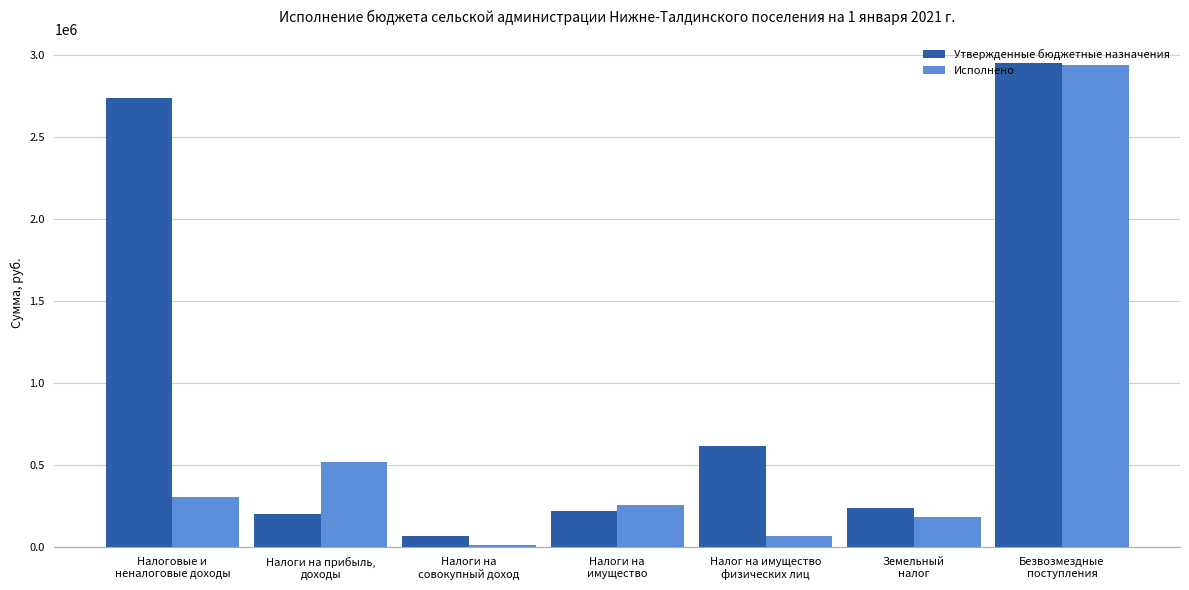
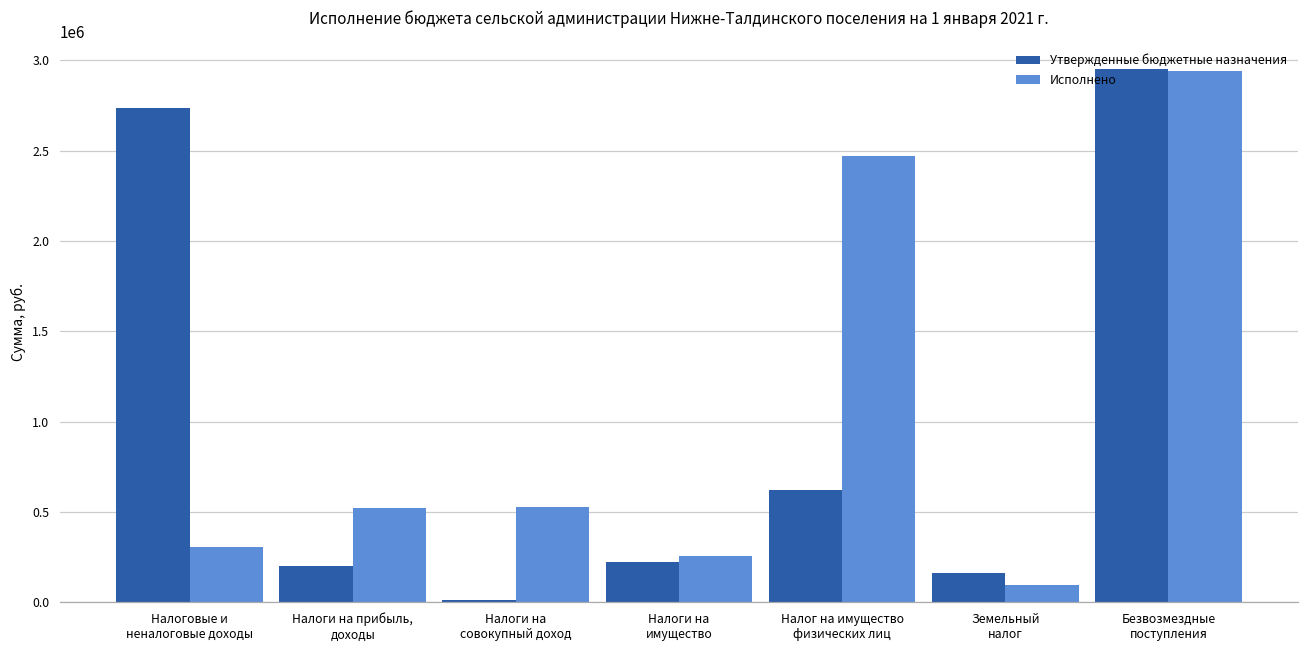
  {
    "Утвержденные бюджетные назначения": {
      "Налоговые и неналоговые доходы": 2740000,
      "Налоги на прибыль, доходы": 200000,
-     "Налоги на совокупный доход": 70000,
+     "Налоги на совокупный доход": 10000,
      "Налоги на имущество": 220000,
      "Налог на имущество физических лиц": 620000,
-     "Земельный налог": 240000,
+     "Земельный налог": 160000,
      "Безвозмездные поступления": 2950000
    },
    "Исполнено": {
      "Налоговые и неналоговые доходы": 300000,
      "Налоги на прибыль, доходы": 520000,
-     "Налоги на совокупный доход": 10000,
+     "Налоги на совокупный доход": 520000,
      "Налоги на имущество": 260000,
-     "Налог на имущество физических лиц": 70000,
-     "Земельный налог": 180000,
+     "Налог на имущество физических лиц": 2470000,
+     "Земельный налог": 90000,
      "Безвозмездные поступления": 2940000
    }
  }
